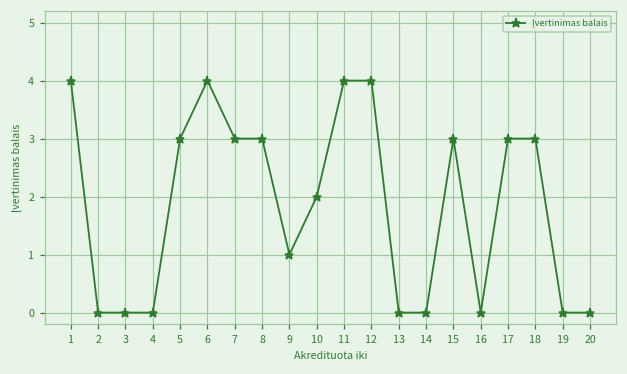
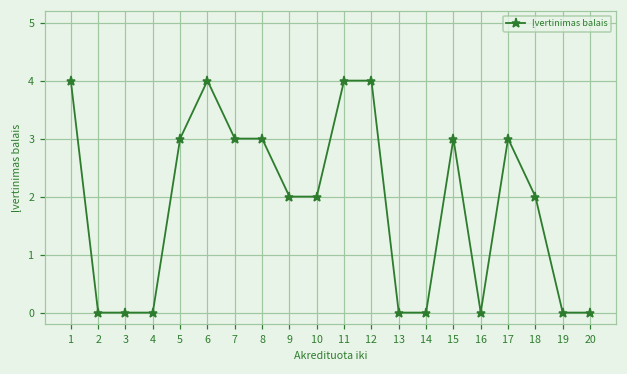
  {
    "1": 4,
    "2": 0,
    "3": 0,
    "4": 0,
    "5": 3,
    "6": 4,
    "7": 3,
    "8": 3,
-   "9": 1,
+   "9": 2,
    "10": 2,
    "11": 4,
    "12": 4,
    "13": 0,
    "14": 0,
    "15": 3,
    "16": 0,
    "17": 3,
-   "18": 3,
+   "18": 2,
    "19": 0,
    "20": 0
  }
